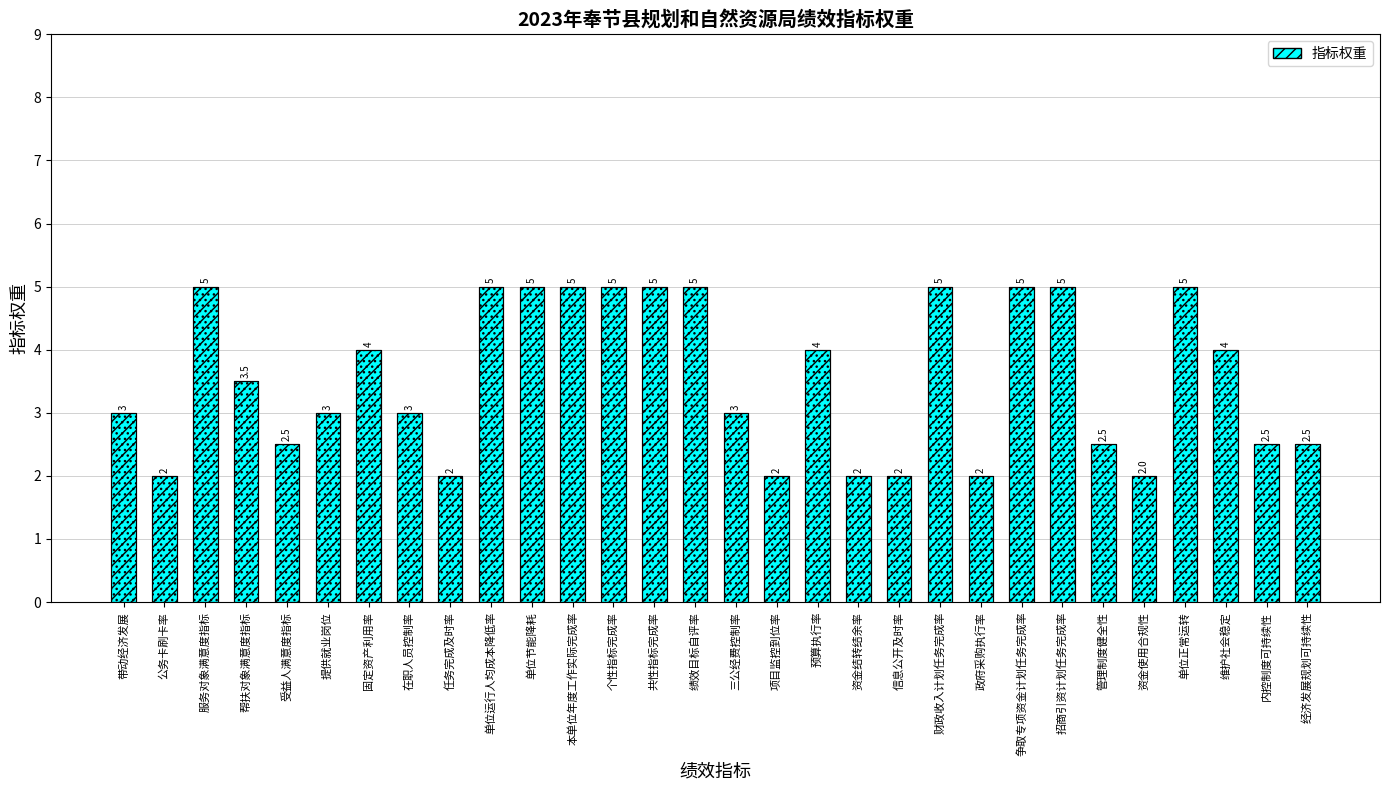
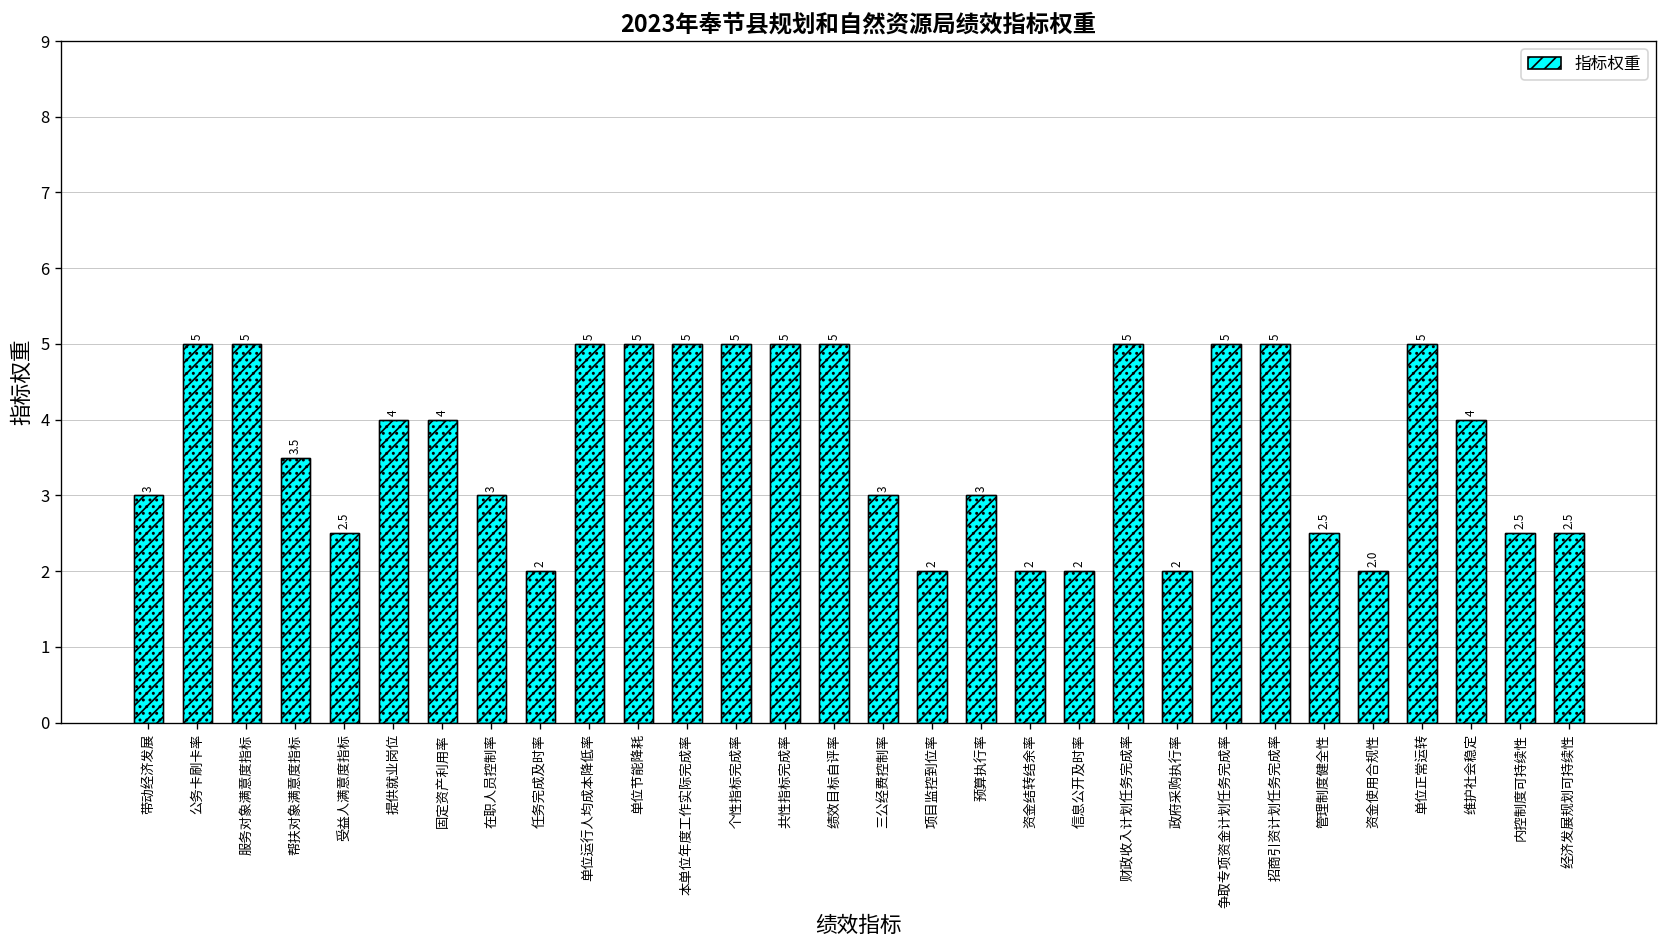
  {
    "带动经济发展": 3,
-   "公务卡刷卡率": 2,
+   "公务卡刷卡率": 5,
    "服务对象满意度指标": 5,
    "帮扶对象满意度指标": 3.5,
    "受益人满意度指标": 2.5,
-   "提供就业岗位": 3,
+   "提供就业岗位": 4,
    "固定资产利用率": 4,
    "在职人员控制率": 3,
    "任务完成及时率": 2,
    "单位运行人均成本降低率": 5,
    "单位节能降耗": 5,
    "本单位年度工作实际完成率": 5,
    "个性指标完成率": 5,
    "共性指标完成率": 5,
    "绩效目标自评率": 5,
    "三公经费控制率": 3,
    "项目监控到位率": 2,
-   "预算执行率": 4,
+   "预算执行率": 3,
    "资金结转结余率": 2,
    "信息公开及时率": 2,
    "财政收入计划任务完成率": 5,
    "政府采购执行率": 2,
    "争取专项资金计划任务完成率": 5,
    "招商引资计划任务完成率": 5,
    "管理制度健全性": 2.5,
    "资金使用合规性": 2.0,
    "单位正常运转": 5,
    "维护社会稳定": 4,
    "内控制度可持续性": 2.5,
    "经济发展规划可持续性": 2.5
  }
